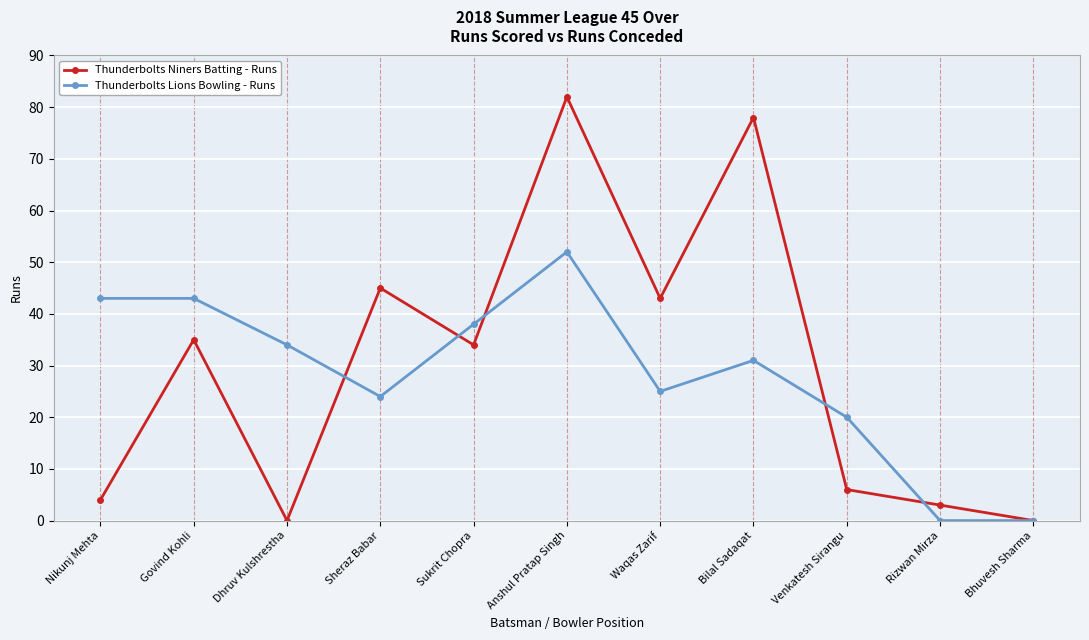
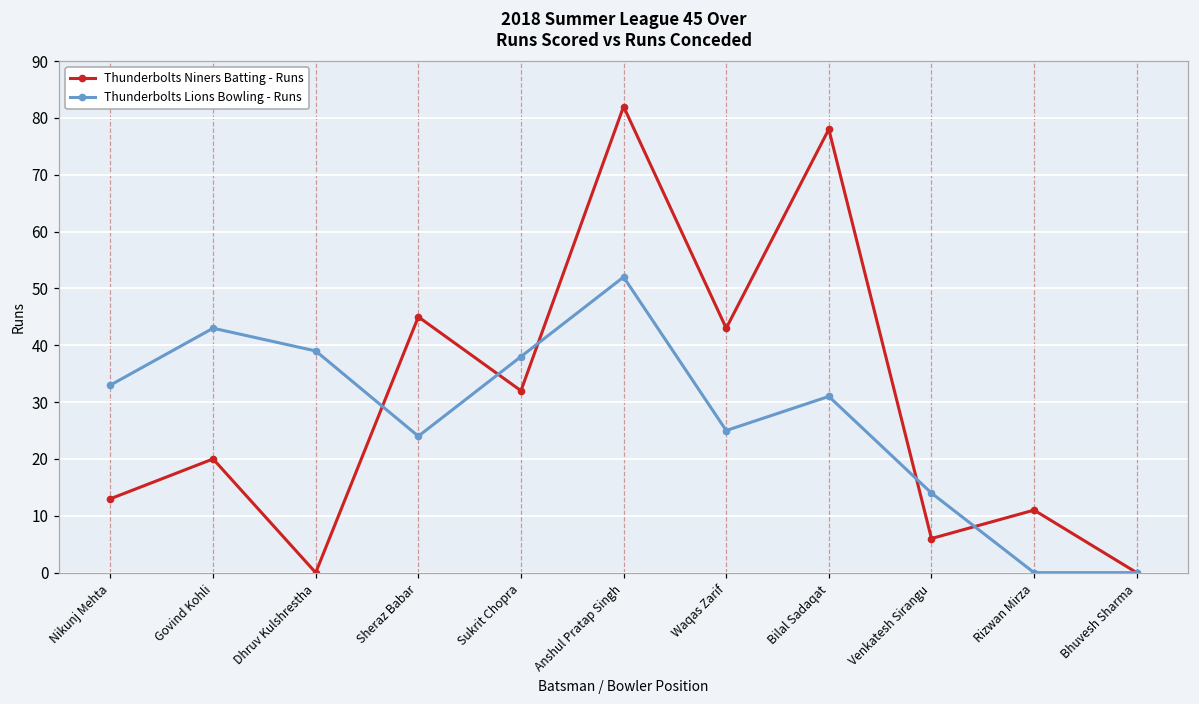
  {
    "Thunderbolts Niners Batting - Runs": {
-     "Nikunj Mehta": 4,
-     "Govind Kohli": 35,
+     "Nikunj Mehta": 13,
+     "Govind Kohli": 20,
      "Dhruv Kulshrestha": 0,
      "Sheraz Babar": 45,
-     "Sukrit Chopra": 34,
+     "Sukrit Chopra": 32,
      "Anshul Pratap Singh": 82,
      "Waqas Zarif": 43,
      "Bilal Sadaqat": 78,
      "Venkatesh Sirangu": 6,
-     "Rizwan Mirza": 3
+     "Rizwan Mirza": 11
    },
    "Thunderbolts Lions Bowling - Runs": {
-     "Nikunj Mehta": 43,
+     "Nikunj Mehta": 33,
      "Govind Kohli": 43,
-     "Dhruv Kulshrestha": 34,
+     "Dhruv Kulshrestha": 39,
      "Sheraz Babar": 24,
      "Sukrit Chopra": 38,
      "Anshul Pratap Singh": 52,
      "Waqas Zarif": 25,
      "Bilal Sadaqat": 31,
-     "Venkatesh Sirangu": 20,
+     "Venkatesh Sirangu": 14,
      "Rizwan Mirza": 0
    }
  }
